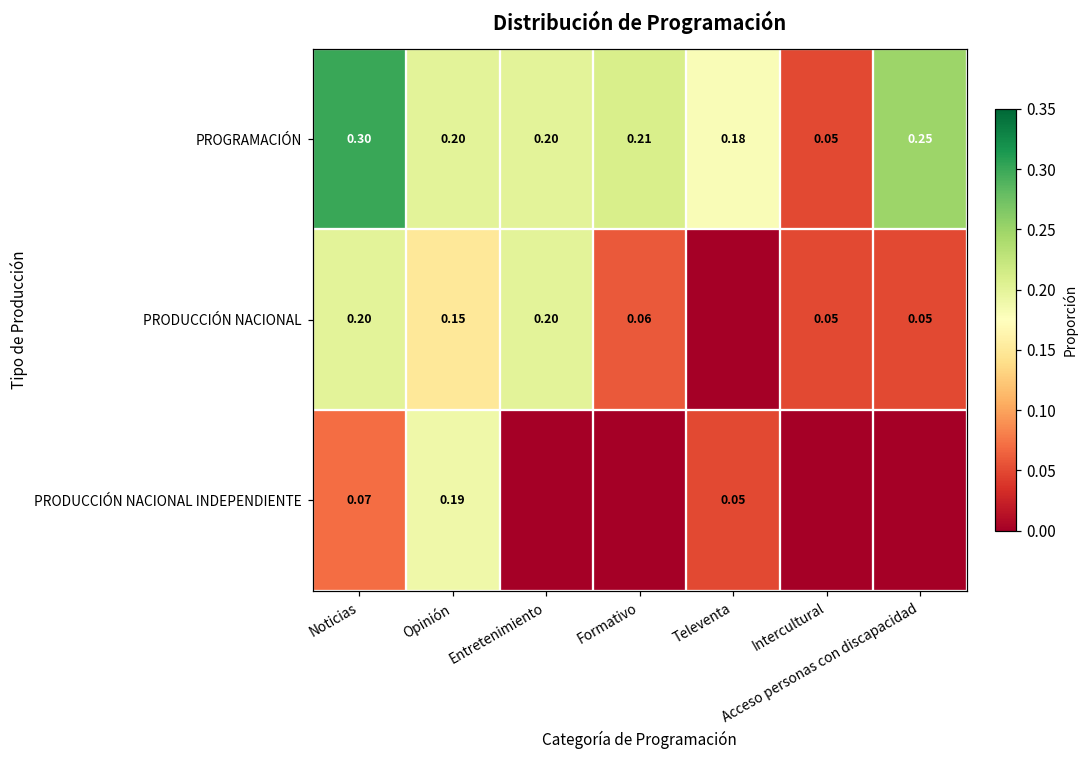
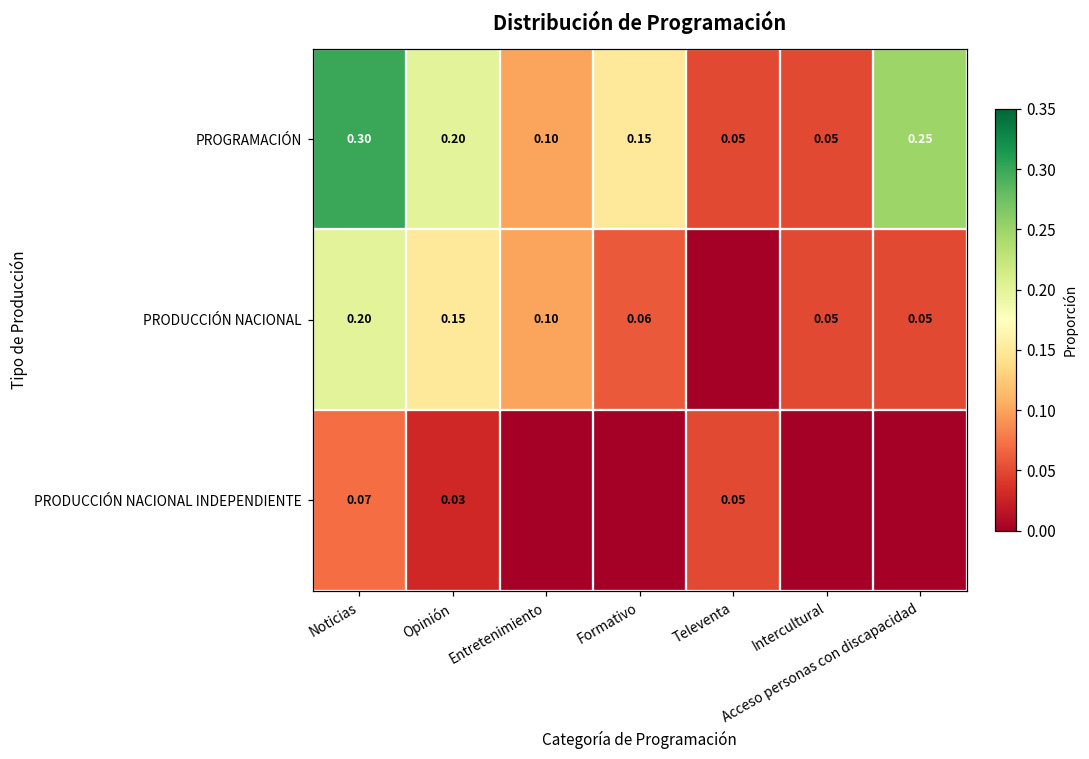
  {
    "PROGRAMACIÓN": {
      "Noticias": 0.30,
      "Opinión": 0.20,
-     "Entretenimiento": 0.20,
-     "Formativo": 0.21,
-     "Televenta": 0.18,
+     "Entretenimiento": 0.10,
+     "Formativo": 0.15,
+     "Televenta": 0.05,
      "Intercultural": 0.05,
      "Acceso personas con discapacidad": 0.25
    },
    "PRODUCCIÓN NACIONAL": {
      "Noticias": 0.20,
      "Opinión": 0.15,
-     "Entretenimiento": 0.20,
+     "Entretenimiento": 0.10,
      "Formativo": 0.06,
      "Intercultural": 0.05,
      "Acceso personas con discapacidad": 0.05
    },
    "PRODUCCIÓN NACIONAL INDEPENDIENTE": {
      "Noticias": 0.07,
-     "Opinión": 0.19,
+     "Opinión": 0.03,
      "Televenta": 0.05
    }
  }
